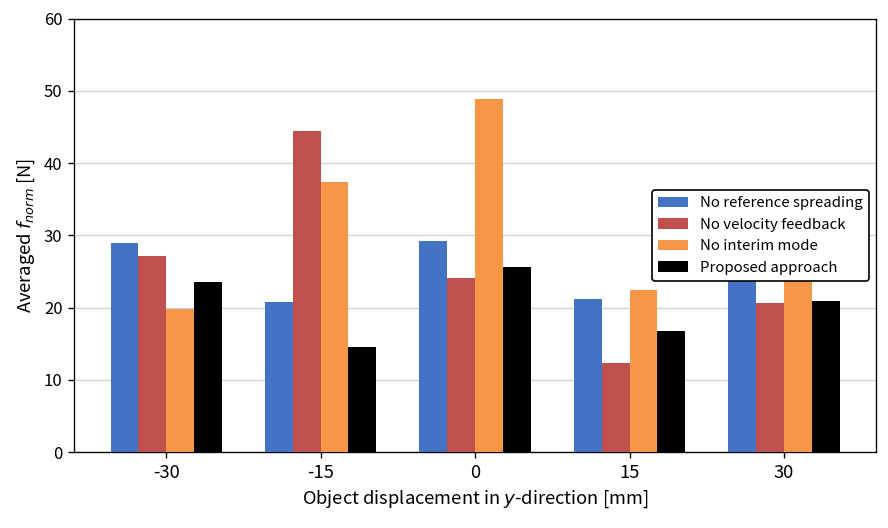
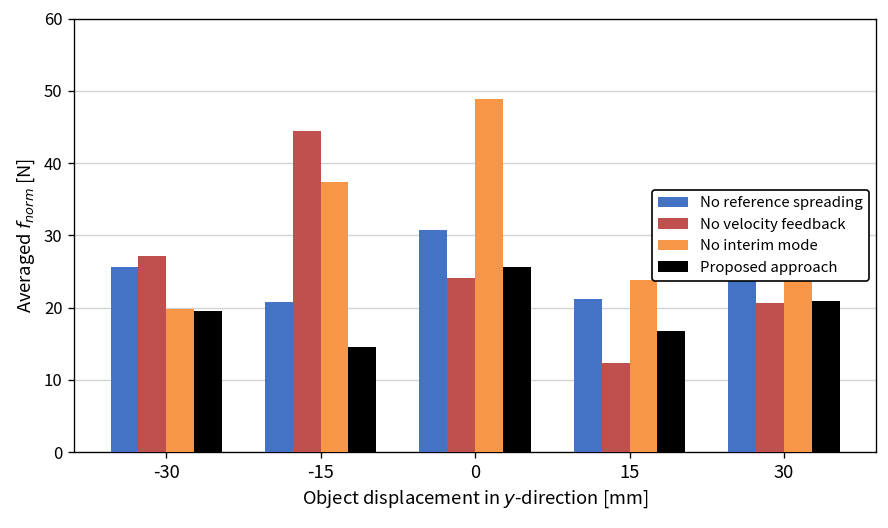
  {
    "No reference spreading": {
-     "-30": 29,
+     "-30": 26,
      "-15": 21,
-     "0": 29,
+     "0": 31,
      "15": 21
    },
    "No velocity feedback": {
      "-30": 27,
      "-15": 44,
      "0": 24,
      "15": 12,
      "30": 21
    },
    "No interim mode": {
      "-30": 20,
      "-15": 37,
      "0": 49,
-     "15": 22
+     "15": 24
    },
    "Proposed approach": {
-     "-30": 24,
+     "-30": 19,
      "-15": 15,
      "0": 26,
      "15": 17,
      "30": 21
    }
  }
